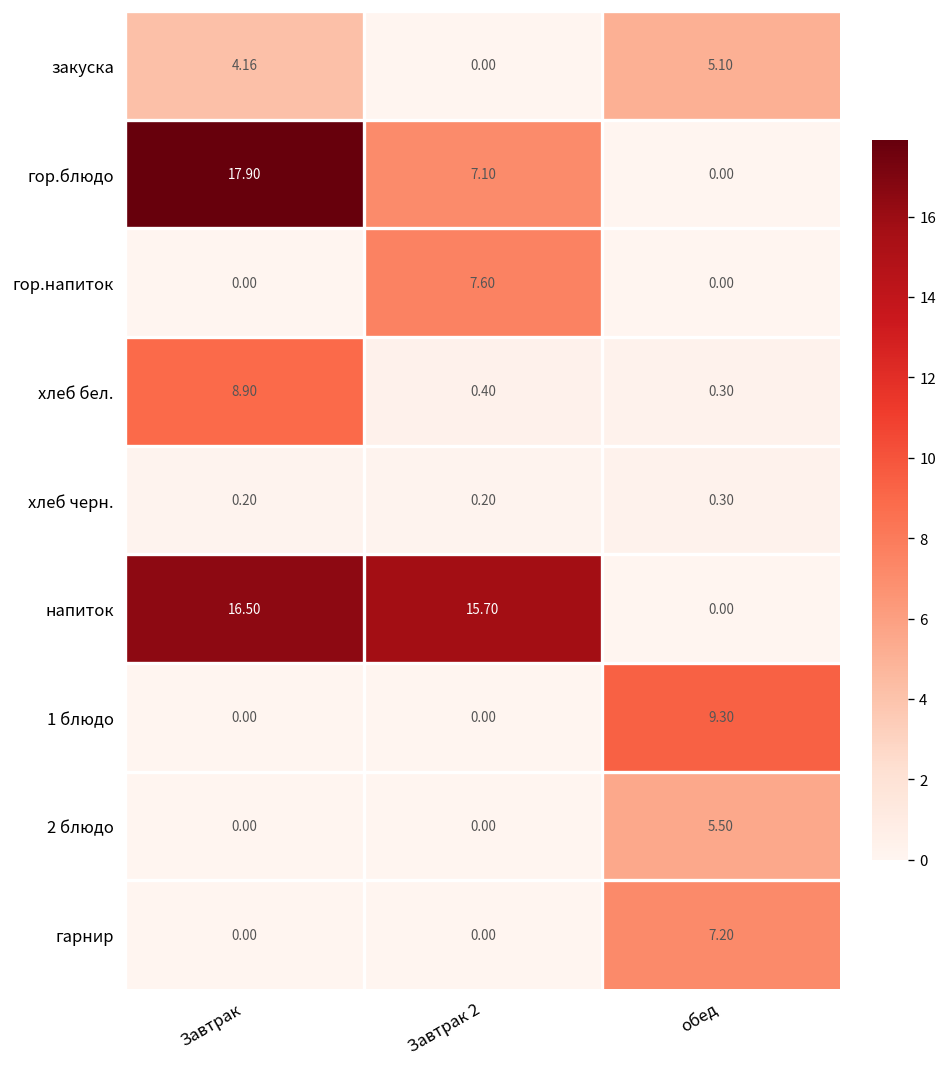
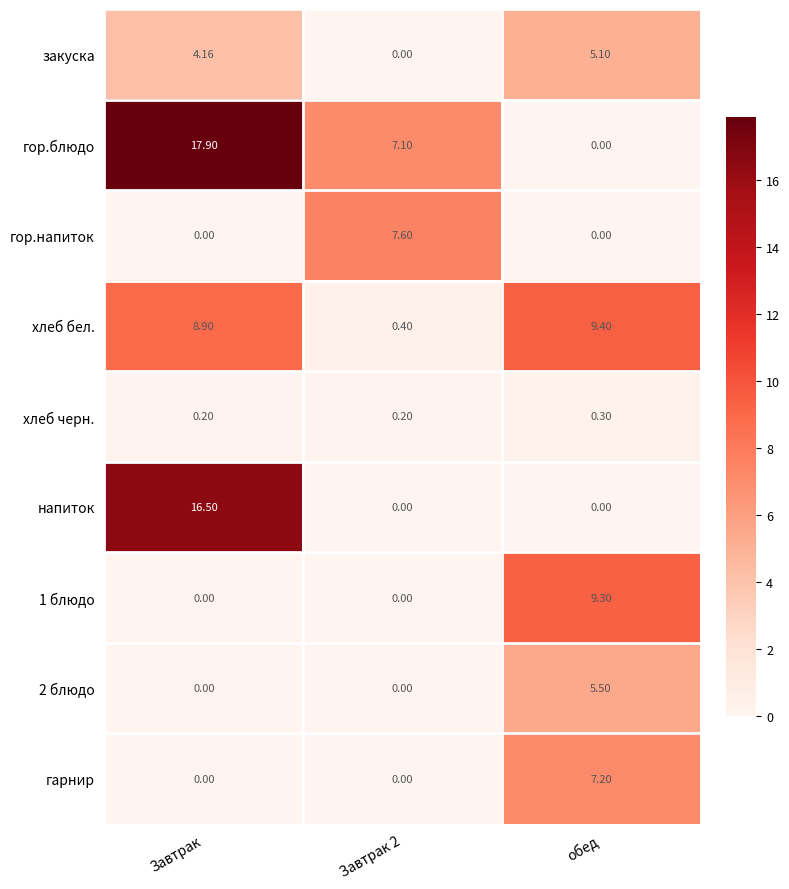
  {
    "закуска": {
      "Завтрак": 4.16,
      "Завтрак 2": 0.00,
      "обед": 5.10
    },
    "гор.блюдо": {
      "Завтрак": 17.90,
      "Завтрак 2": 7.10,
      "обед": 0.00
    },
    "гор.напиток": {
      "Завтрак": 0.00,
      "Завтрак 2": 7.60,
      "обед": 0.00
    },
    "хлеб бел.": {
      "Завтрак": 8.90,
      "Завтрак 2": 0.40,
-     "обед": 0.30
+     "обед": 9.40
    },
    "хлеб черн.": {
      "Завтрак": 0.20,
      "Завтрак 2": 0.20,
      "обед": 0.30
    },
    "напиток": {
      "Завтрак": 16.50,
-     "Завтрак 2": 15.70,
+     "Завтрак 2": 0.00,
      "обед": 0.00
    },
    "1 блюдо": {
      "Завтрак": 0.00,
      "Завтрак 2": 0.00,
      "обед": 9.30
    },
    "2 блюдо": {
      "Завтрак": 0.00,
      "Завтрак 2": 0.00,
      "обед": 5.50
    },
    "гарнир": {
      "Завтрак": 0.00,
      "Завтрак 2": 0.00,
      "обед": 7.20
    }
  }
